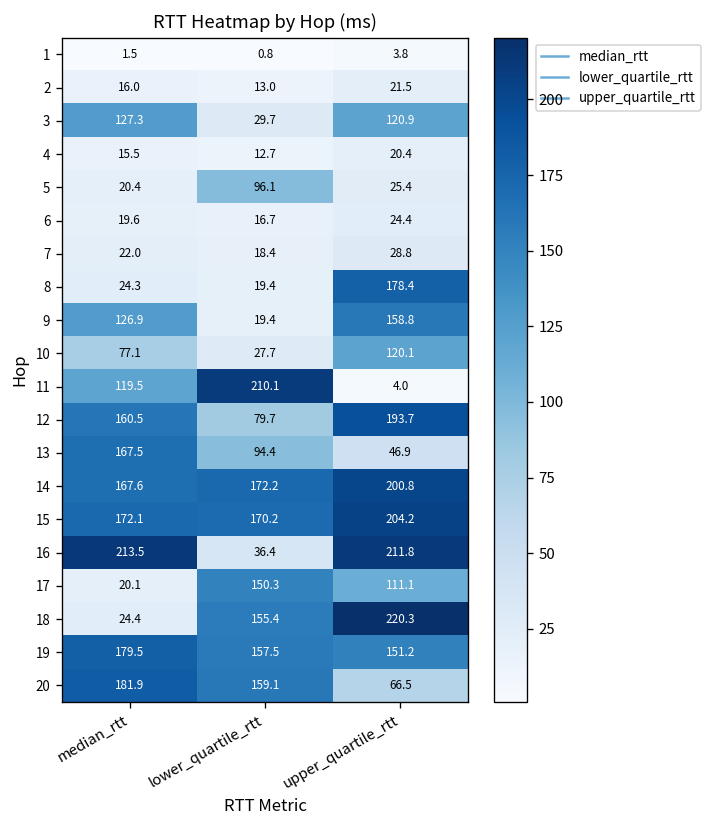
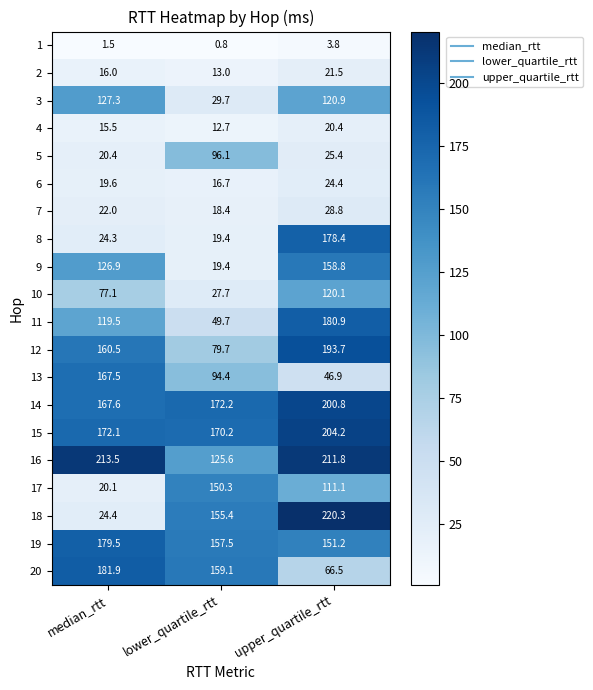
  {
    "1": {
      "median_rtt": 1.5,
      "lower_quartile_rtt": 0.8,
      "upper_quartile_rtt": 3.8
    },
    "2": {
      "median_rtt": 16.0,
      "lower_quartile_rtt": 13.0,
      "upper_quartile_rtt": 21.5
    },
    "3": {
      "median_rtt": 127.3,
      "lower_quartile_rtt": 29.7,
      "upper_quartile_rtt": 120.9
    },
    "4": {
      "median_rtt": 15.5,
      "lower_quartile_rtt": 12.7,
      "upper_quartile_rtt": 20.4
    },
    "5": {
      "median_rtt": 20.4,
      "lower_quartile_rtt": 96.1,
      "upper_quartile_rtt": 25.4
    },
    "6": {
      "median_rtt": 19.6,
      "lower_quartile_rtt": 16.7,
      "upper_quartile_rtt": 24.4
    },
    "7": {
      "median_rtt": 22.0,
      "lower_quartile_rtt": 18.4,
      "upper_quartile_rtt": 28.8
    },
    "8": {
      "median_rtt": 24.3,
      "lower_quartile_rtt": 19.4,
      "upper_quartile_rtt": 178.4
    },
    "9": {
      "median_rtt": 126.9,
      "lower_quartile_rtt": 19.4,
      "upper_quartile_rtt": 158.8
    },
    "10": {
      "median_rtt": 77.1,
      "lower_quartile_rtt": 27.7,
      "upper_quartile_rtt": 120.1
    },
    "11": {
      "median_rtt": 119.5,
-     "lower_quartile_rtt": 210.1,
-     "upper_quartile_rtt": 4.0
+     "lower_quartile_rtt": 49.7,
+     "upper_quartile_rtt": 180.9
    },
    "12": {
      "median_rtt": 160.5,
      "lower_quartile_rtt": 79.7,
      "upper_quartile_rtt": 193.7
    },
    "13": {
      "median_rtt": 167.5,
      "lower_quartile_rtt": 94.4,
      "upper_quartile_rtt": 46.9
    },
    "14": {
      "median_rtt": 167.6,
      "lower_quartile_rtt": 172.2,
      "upper_quartile_rtt": 200.8
    },
    "15": {
      "median_rtt": 172.1,
      "lower_quartile_rtt": 170.2,
      "upper_quartile_rtt": 204.2
    },
    "16": {
      "median_rtt": 213.5,
-     "lower_quartile_rtt": 36.4,
+     "lower_quartile_rtt": 125.6,
      "upper_quartile_rtt": 211.8
    },
    "17": {
      "median_rtt": 20.1,
      "lower_quartile_rtt": 150.3,
      "upper_quartile_rtt": 111.1
    },
    "18": {
      "median_rtt": 24.4,
      "lower_quartile_rtt": 155.4,
      "upper_quartile_rtt": 220.3
    },
    "19": {
      "median_rtt": 179.5,
      "lower_quartile_rtt": 157.5,
      "upper_quartile_rtt": 151.2
    },
    "20": {
      "median_rtt": 181.9,
      "lower_quartile_rtt": 159.1,
      "upper_quartile_rtt": 66.5
    }
  }
